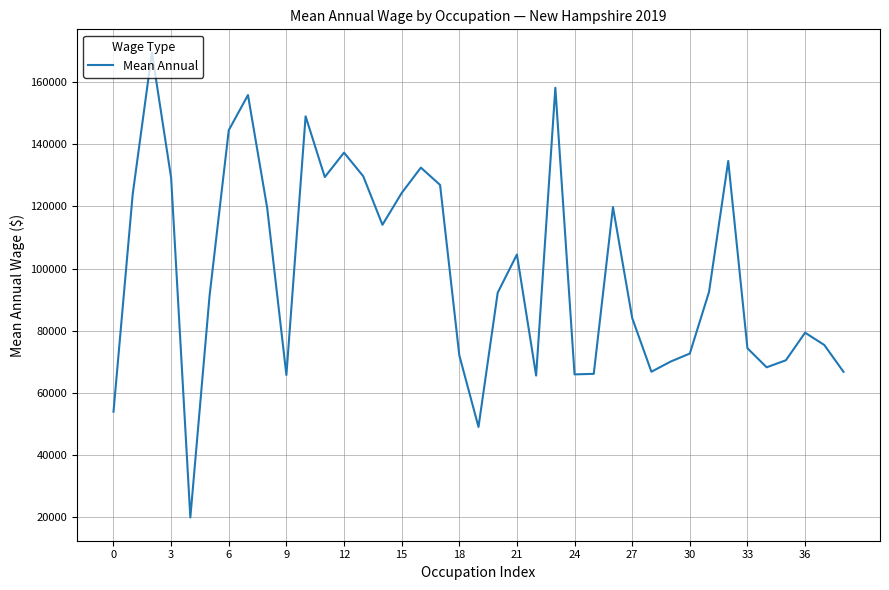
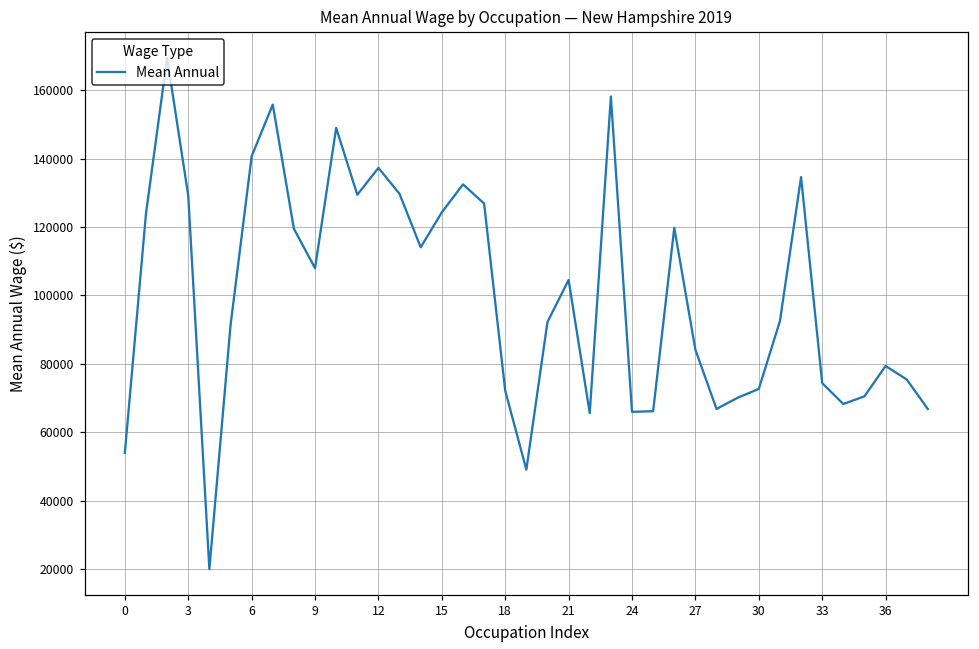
  {
    "0": 54000,
    "3": 129000,
-   "6": 145000,
-   "9": 66000,
+   "6": 141000,
+   "9": 108000,
    "12": 137000,
    "15": 124000,
    "18": 72000,
    "21": 105000,
    "24": 66000,
    "27": 84000,
    "30": 73000,
    "33": 74000,
    "36": 79000
  }
